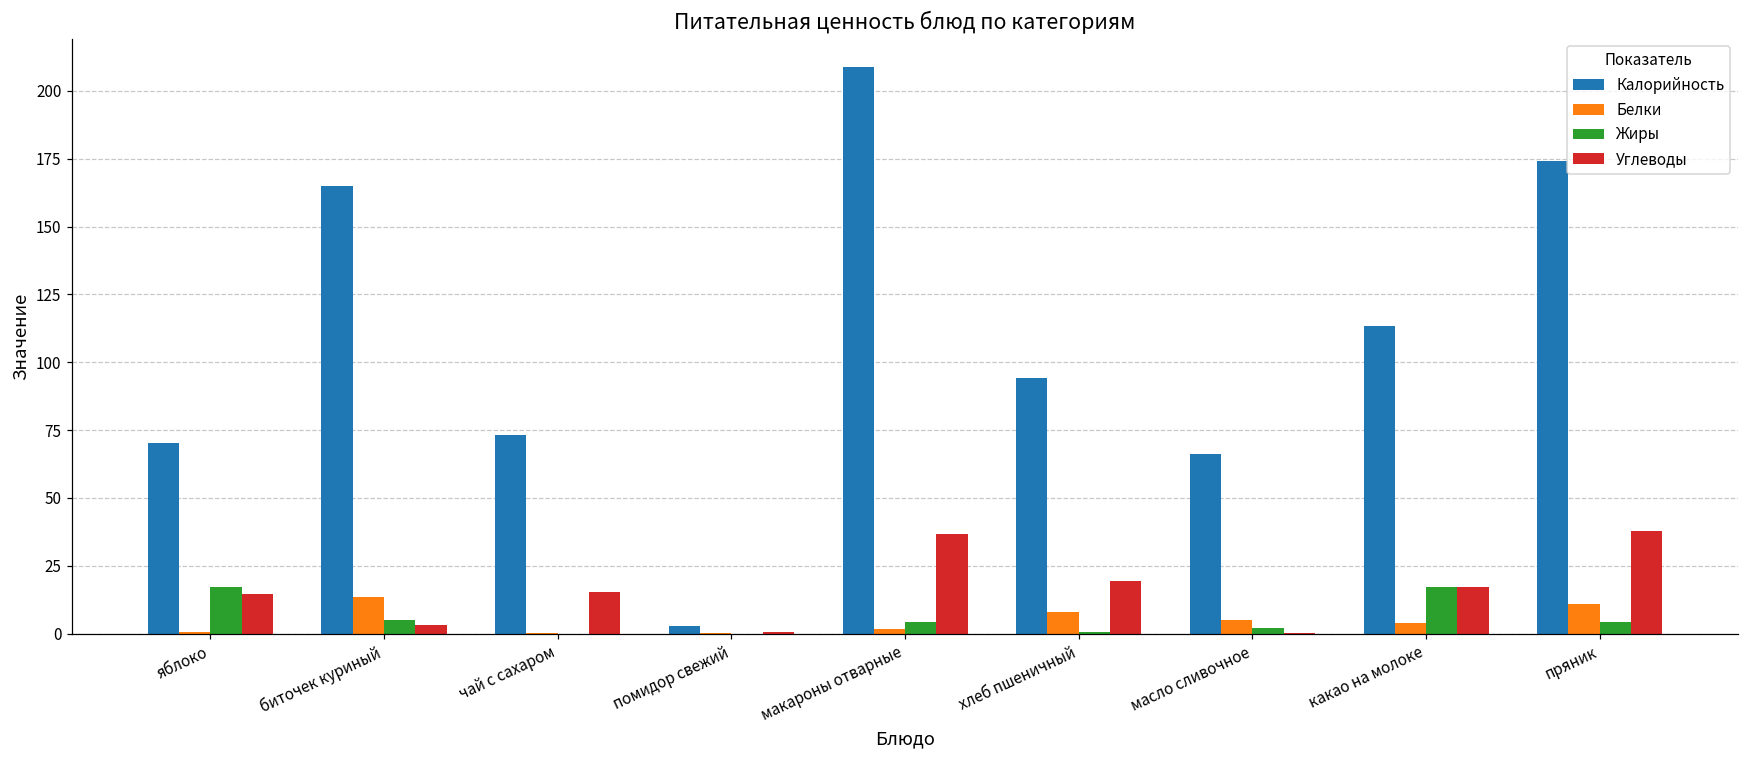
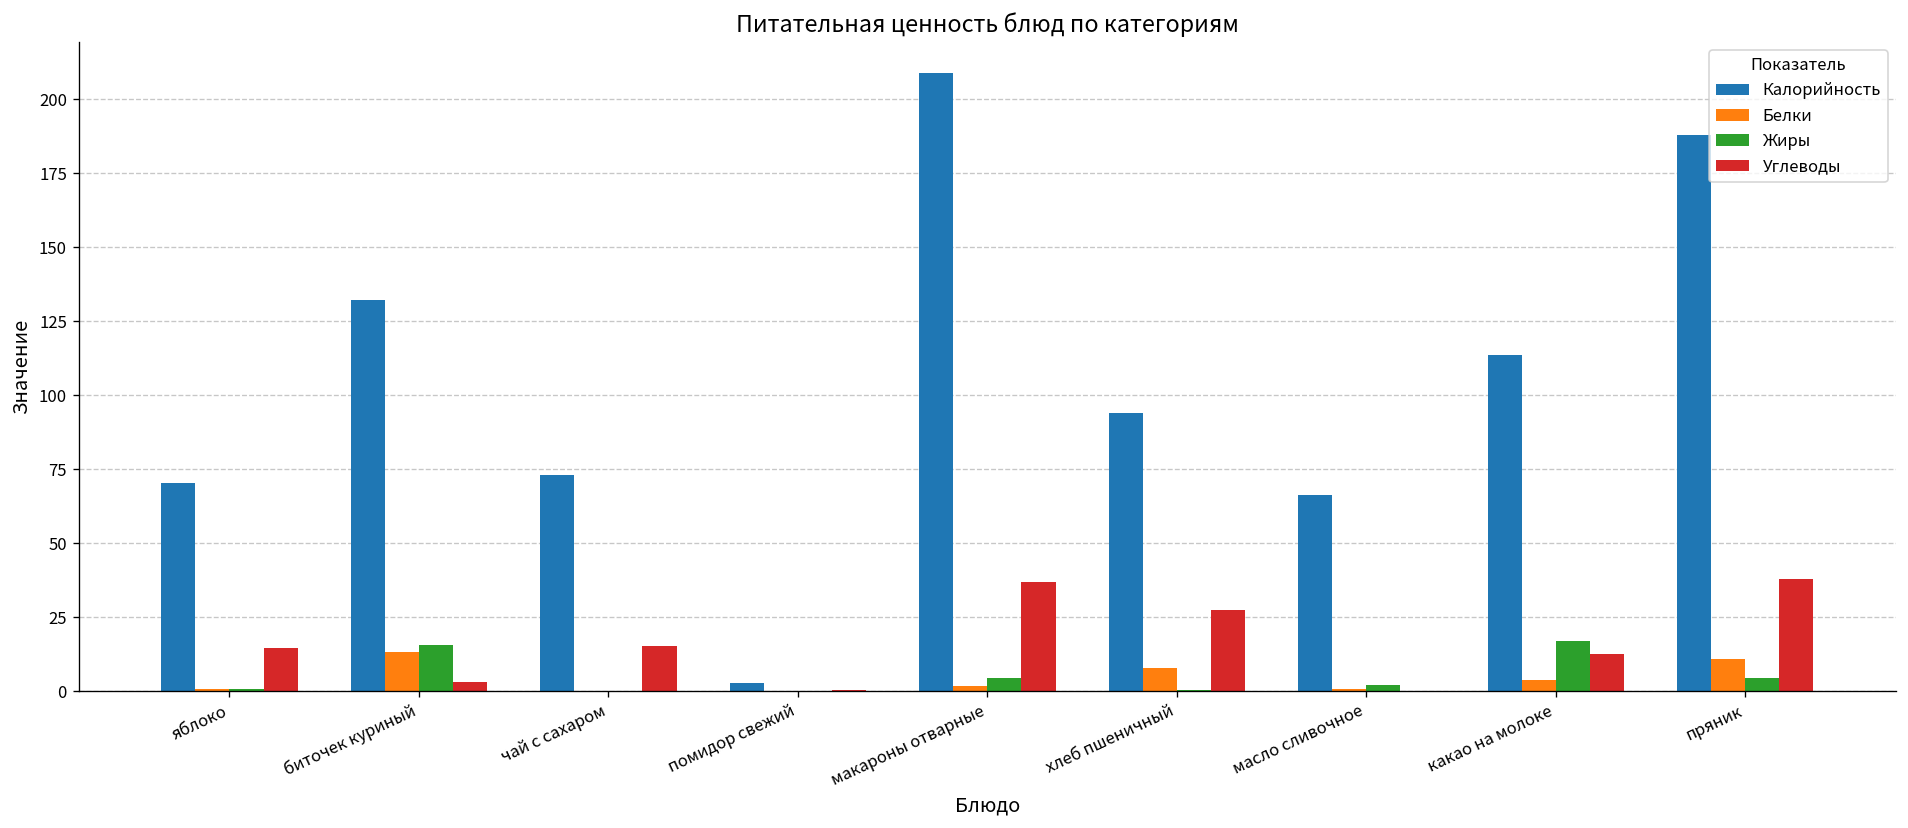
  {
    "Калорийность": {
      "яблоко": 70,
-     "биточек куриный": 165,
+     "биточек куриный": 132,
      "чай с сахаром": 73,
      "помидор свежий": 3,
      "макароны отварные": 209,
      "хлеб пшеничный": 94,
      "масло сливочное": 66,
      "какао на молоке": 113,
-     "пряник": 174
+     "пряник": 188
    },
    "Белки": {
      "биточек куриный": 13,
      "макароны отварные": 2,
      "хлеб пшеничный": 8,
-     "масло сливочное": 5,
+     "масло сливочное": 1,
      "какао на молоке": 4,
      "пряник": 11
    },
    "Жиры": {
-     "яблоко": 17,
-     "биточек куриный": 5,
+     "яблоко": 1,
+     "биточек куриный": 16,
      "макароны отварные": 4,
      "масло сливочное": 2,
      "какао на молоке": 17,
      "пряник": 4
    },
    "Углеводы": {
      "яблоко": 15,
      "биточек куриный": 3,
      "чай с сахаром": 15,
      "макароны отварные": 37,
-     "хлеб пшеничный": 19,
-     "какао на молоке": 17,
+     "хлеб пшеничный": 27,
+     "какао на молоке": 13,
      "пряник": 38
    }
  }
